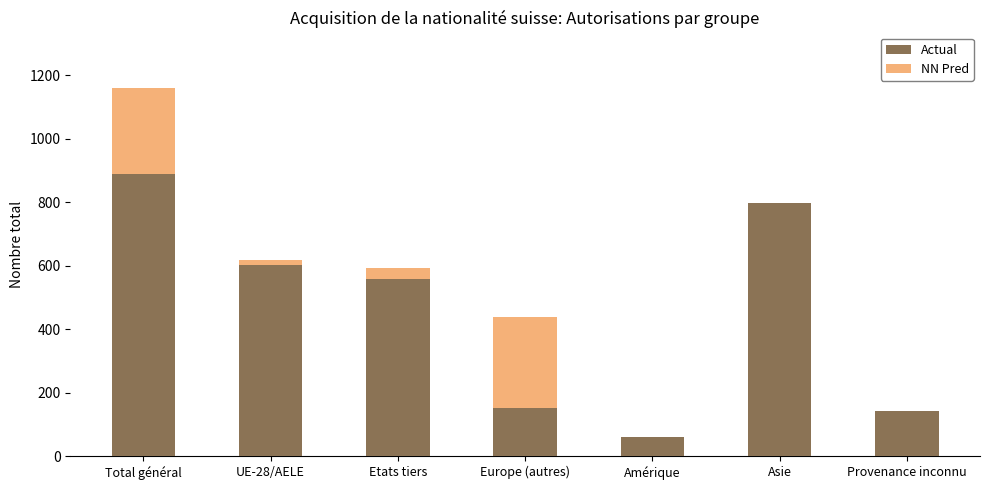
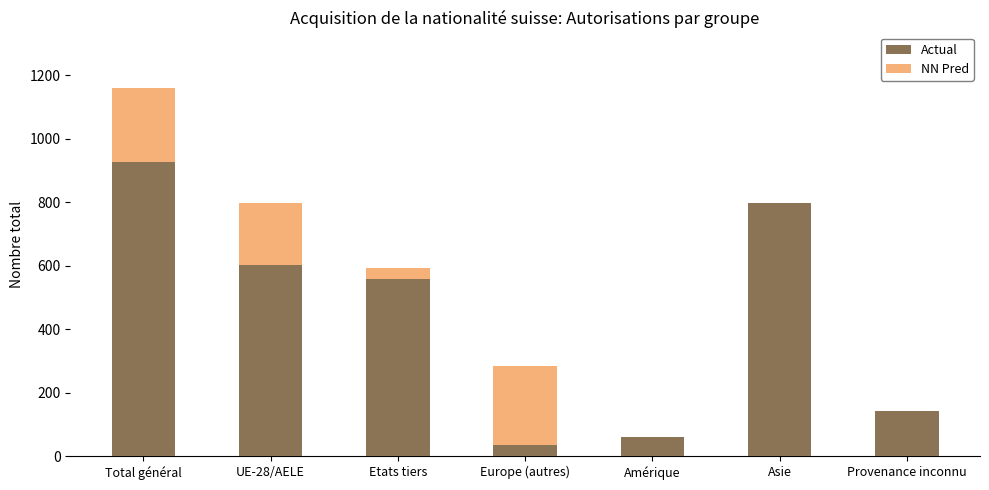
  {
    "Actual": {
-     "Total général": 890,
-     "Europe (autres)": 150,
+     "Total général": 930,
+     "Europe (autres)": 40,
      "Amérique": 60,
      "Asie": 800,
      "Provenance inconnu": 140
    },
    "NN Pred": {
      "Total général": 1160,
-     "UE-28/AELE": 620,
+     "UE-28/AELE": 800,
      "Etats tiers": 590,
-     "Europe (autres)": 440,
+     "Europe (autres)": 280,
      "Amérique": 50
    }
  }
